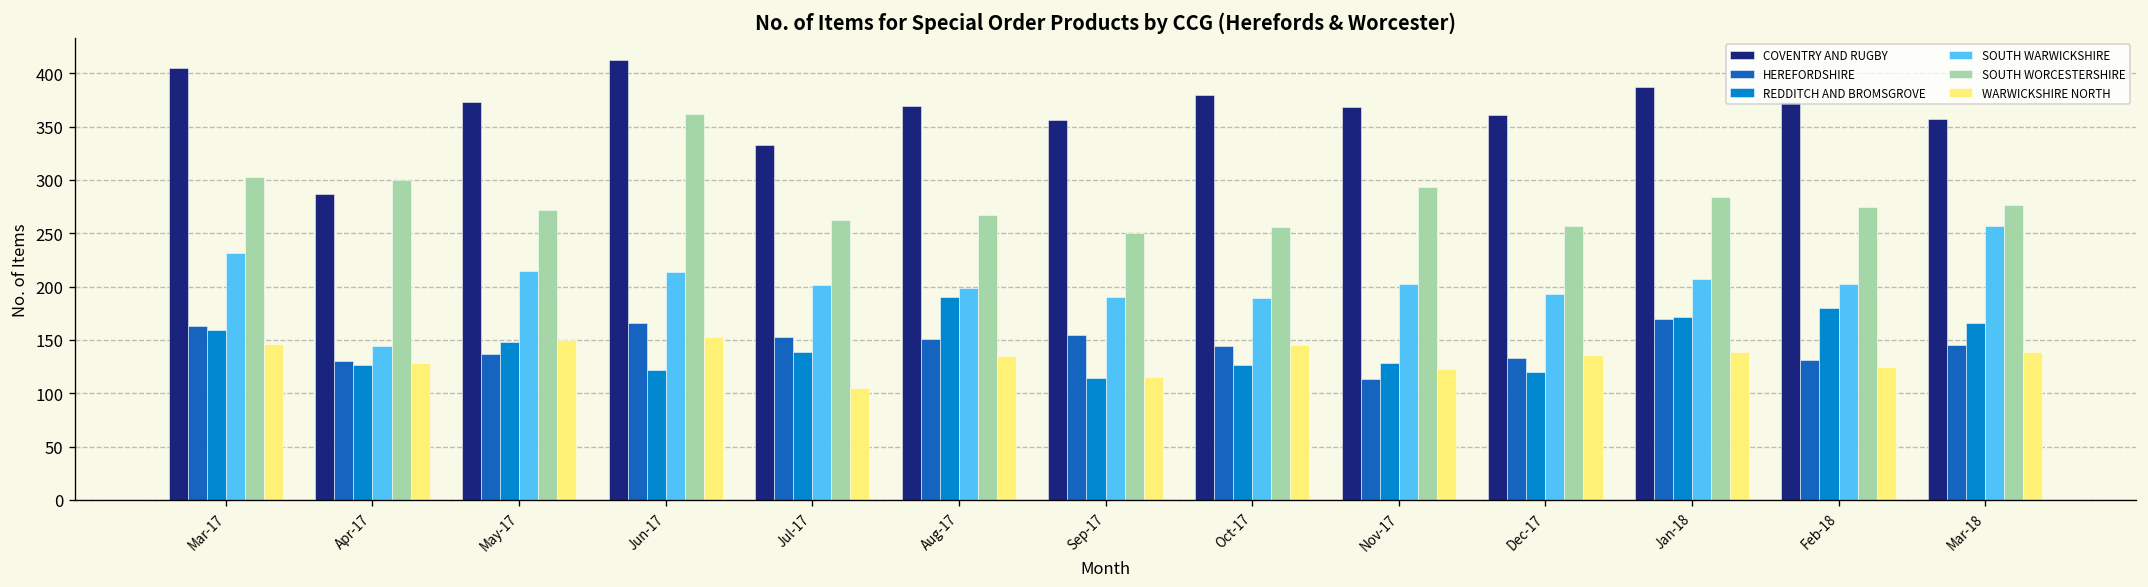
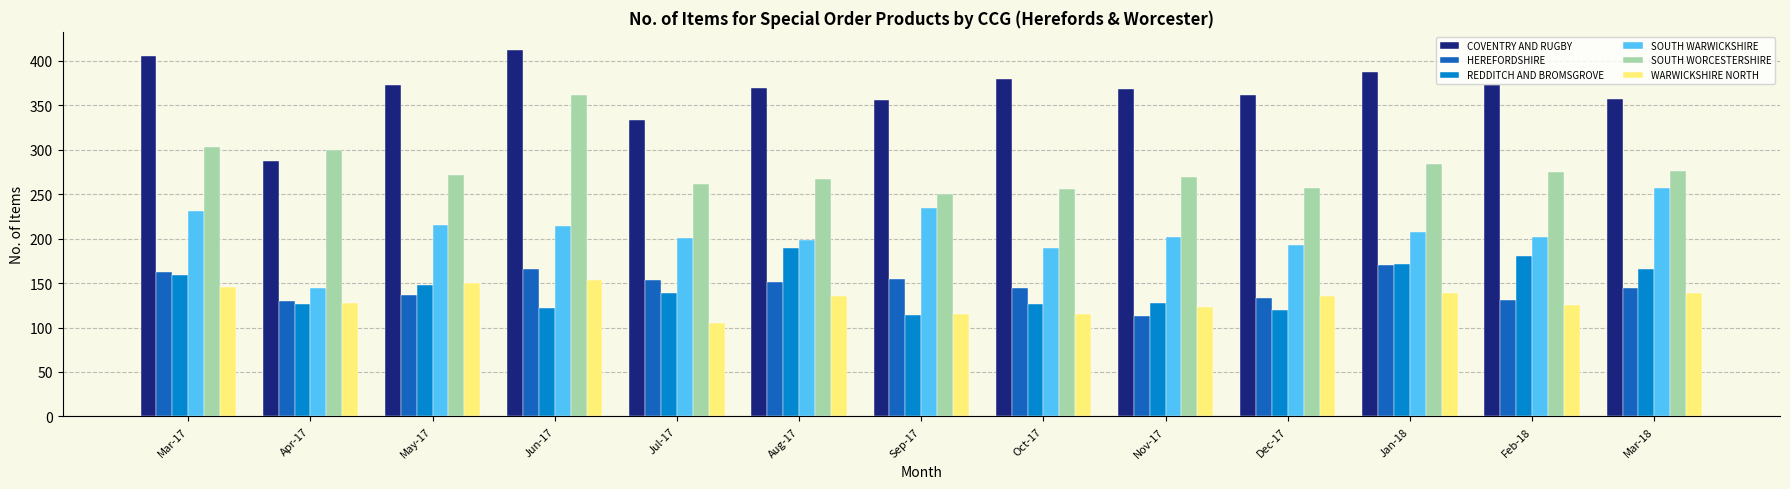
  {
    "COVENTRY AND RUGBY": {
      "Mar-17": 410,
      "Apr-17": 290,
      "May-17": 370,
      "Jun-17": 410,
      "Jul-17": 330,
      "Aug-17": 370,
      "Sep-17": 360,
      "Oct-17": 380,
      "Nov-17": 370,
      "Dec-17": 360,
      "Jan-18": 390,
      "Feb-18": 370,
      "Mar-18": 360
    },
    "SOUTH WARWICKSHIRE": {
      "Mar-17": 230,
      "Apr-17": 140,
      "May-17": 220,
      "Jun-17": 210,
      "Jul-17": 200,
      "Aug-17": 200,
-     "Sep-17": 190,
+     "Sep-17": 240,
      "Oct-17": 190,
      "Nov-17": 200,
      "Dec-17": 190,
      "Jan-18": 210,
      "Feb-18": 200,
      "Mar-18": 260
    },
    "SOUTH WORCESTERSHIRE": {
      "Mar-17": 300,
      "Apr-17": 300,
      "May-17": 270,
      "Jun-17": 360,
      "Jul-17": 260,
      "Aug-17": 270,
      "Sep-17": 250,
      "Oct-17": 260,
-     "Nov-17": 290,
+     "Nov-17": 270,
      "Dec-17": 260,
      "Jan-18": 280,
      "Feb-18": 280,
      "Mar-18": 280
    },
    "WARWICKSHIRE NORTH": {
      "Mar-17": 150,
      "Apr-17": 130,
      "May-17": 150,
      "Jun-17": 150,
      "Jul-17": 110,
      "Aug-17": 140,
      "Sep-17": 120,
-     "Oct-17": 150,
+     "Oct-17": 120,
      "Nov-17": 120,
      "Dec-17": 140,
      "Jan-18": 140,
      "Feb-18": 130,
      "Mar-18": 140
    }
  }
